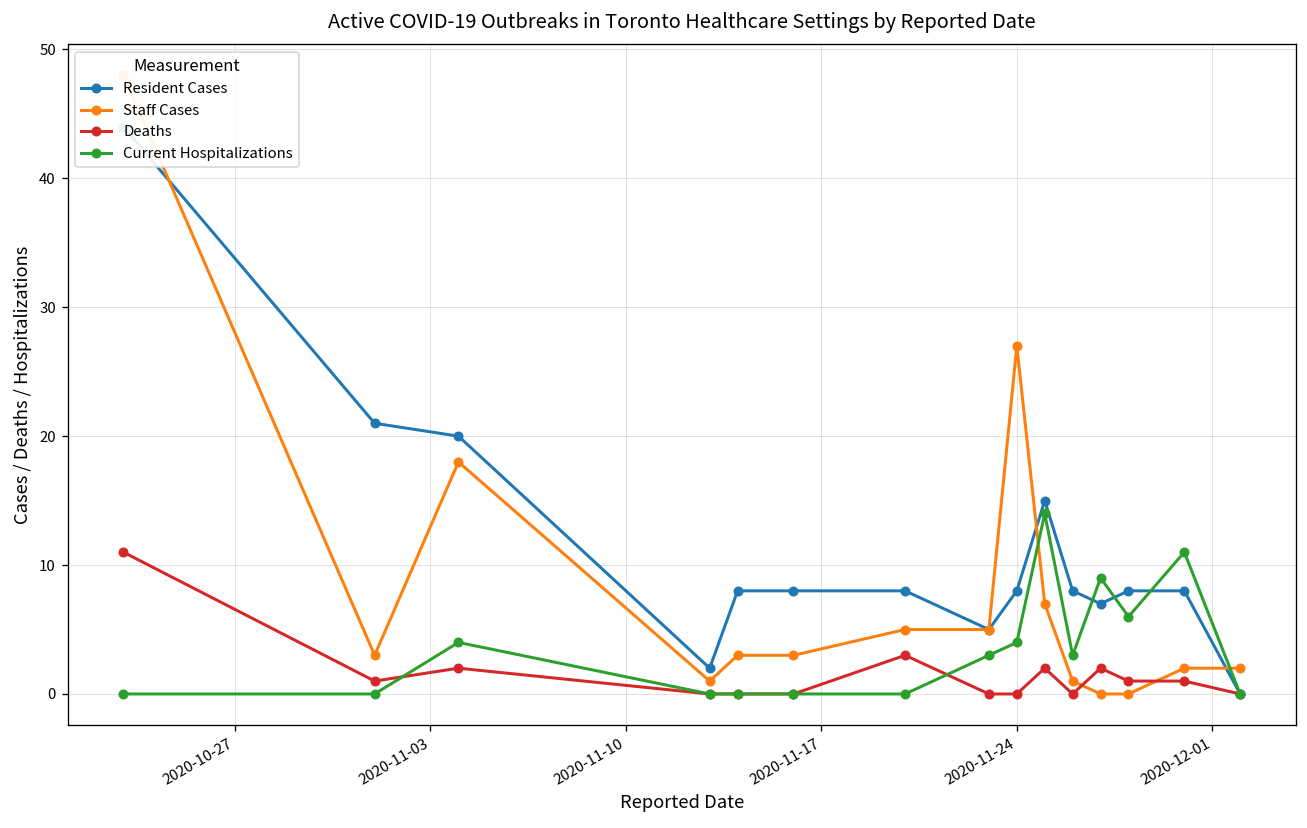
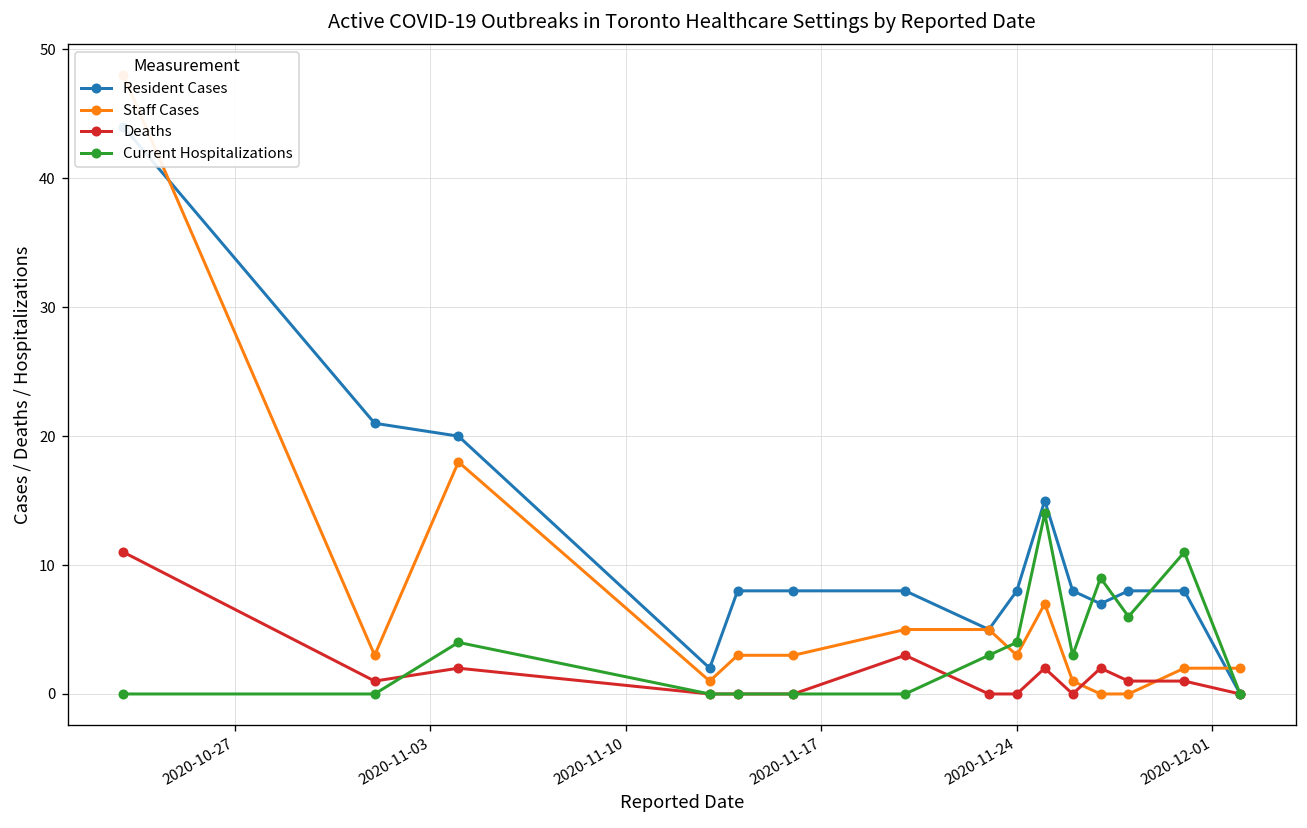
  {
    "Resident Cases": {
      "2020-11-24": 8
    },
    "Staff Cases": {
-     "2020-11-24": 27
+     "2020-11-24": 3
    },
    "Deaths": {
      "2020-11-24": 0
    },
    "Current Hospitalizations": {
      "2020-11-24": 4
    }
  }
